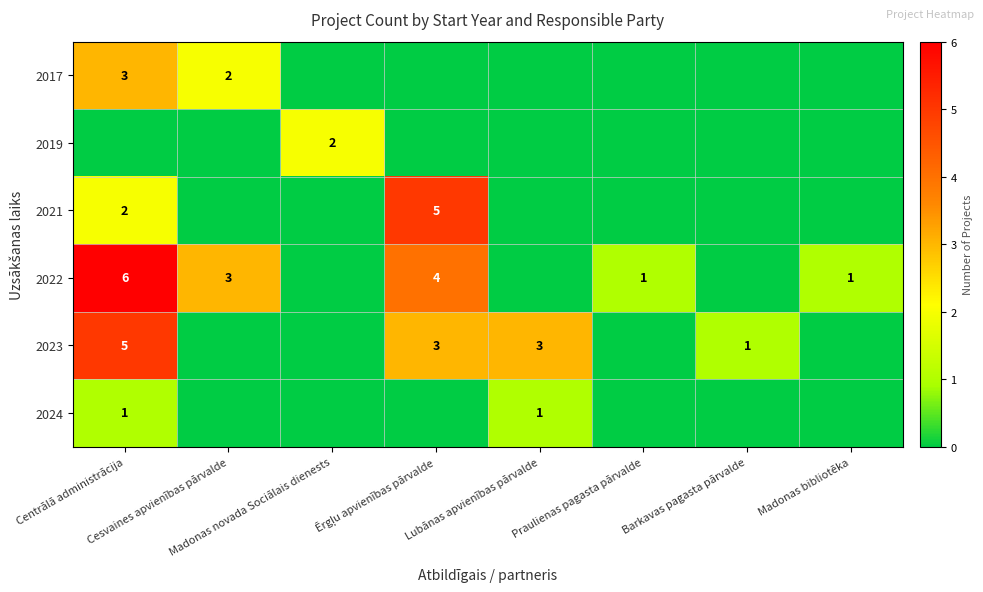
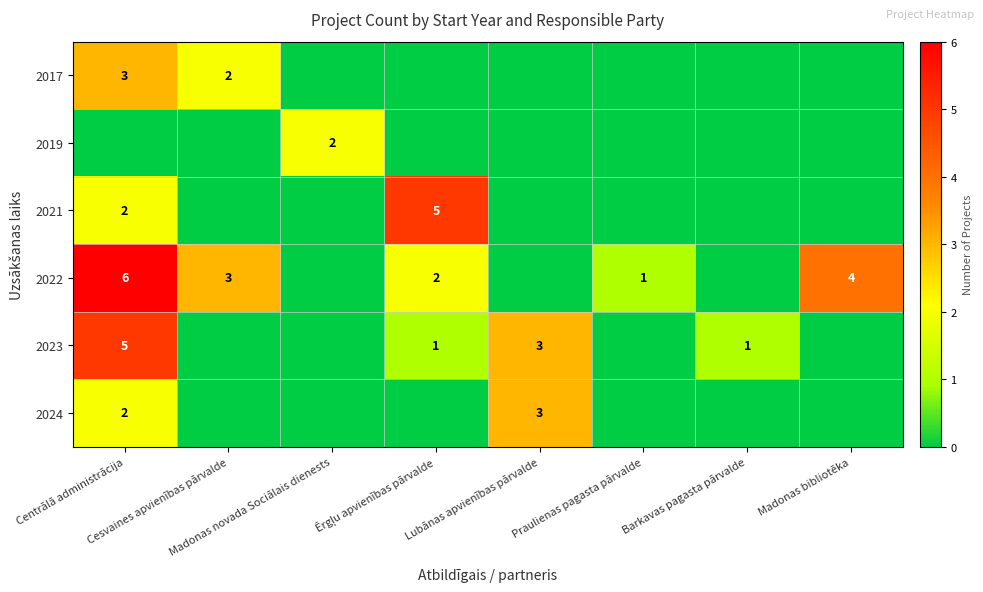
  {
    "2017": {
      "Centrālā administrācija": 3,
      "Cesvaines apvienības pārvalde": 2
    },
    "2019": {
      "Madonas novada Sociālais dienests": 2
    },
    "2021": {
      "Centrālā administrācija": 2,
      "Ērgļu apvienības pārvalde": 5
    },
    "2022": {
      "Centrālā administrācija": 6,
      "Cesvaines apvienības pārvalde": 3,
-     "Ērgļu apvienības pārvalde": 4,
+     "Ērgļu apvienības pārvalde": 2,
      "Praulienas pagasta pārvalde": 1,
-     "Madonas bibliotēka": 1
+     "Madonas bibliotēka": 4
    },
    "2023": {
      "Centrālā administrācija": 5,
-     "Ērgļu apvienības pārvalde": 3,
+     "Ērgļu apvienības pārvalde": 1,
      "Lubānas apvienības pārvalde": 3,
      "Barkavas pagasta pārvalde": 1
    },
    "2024": {
-     "Centrālā administrācija": 1,
-     "Lubānas apvienības pārvalde": 1
+     "Centrālā administrācija": 2,
+     "Lubānas apvienības pārvalde": 3
    }
  }
